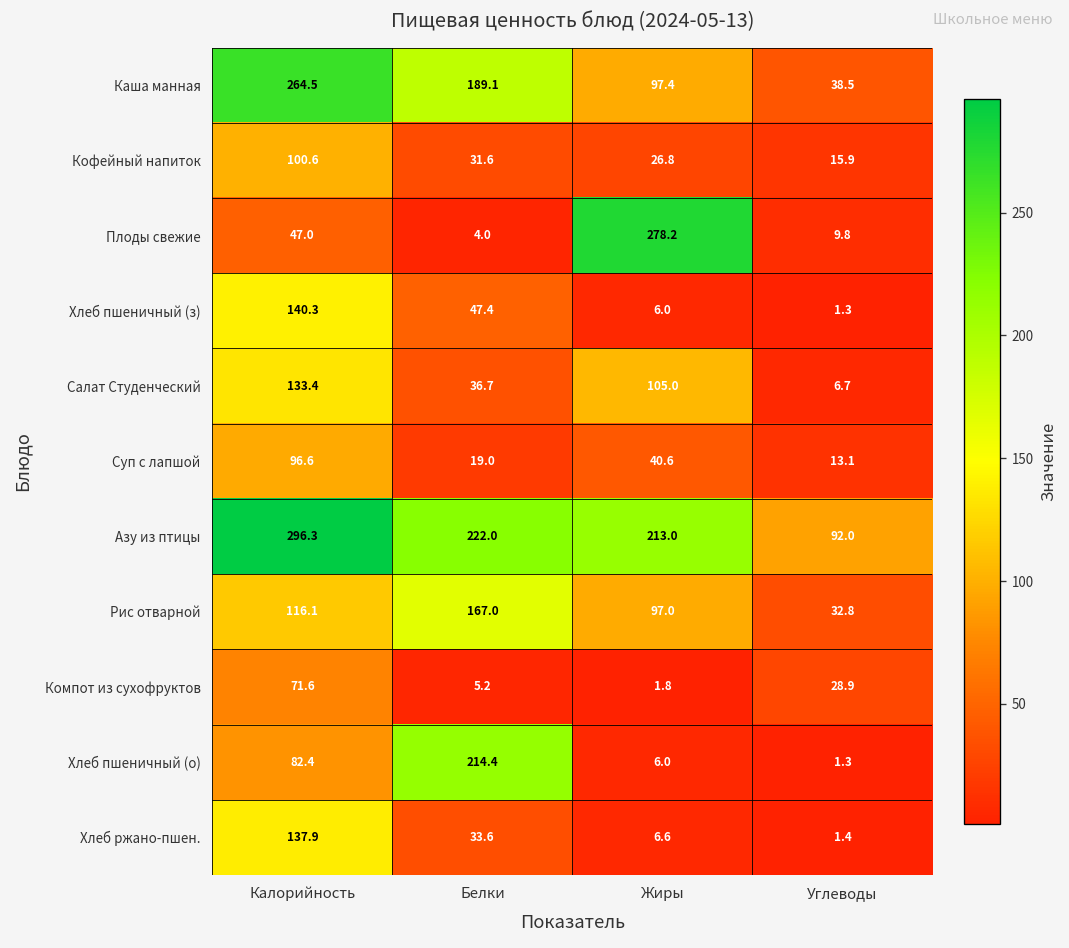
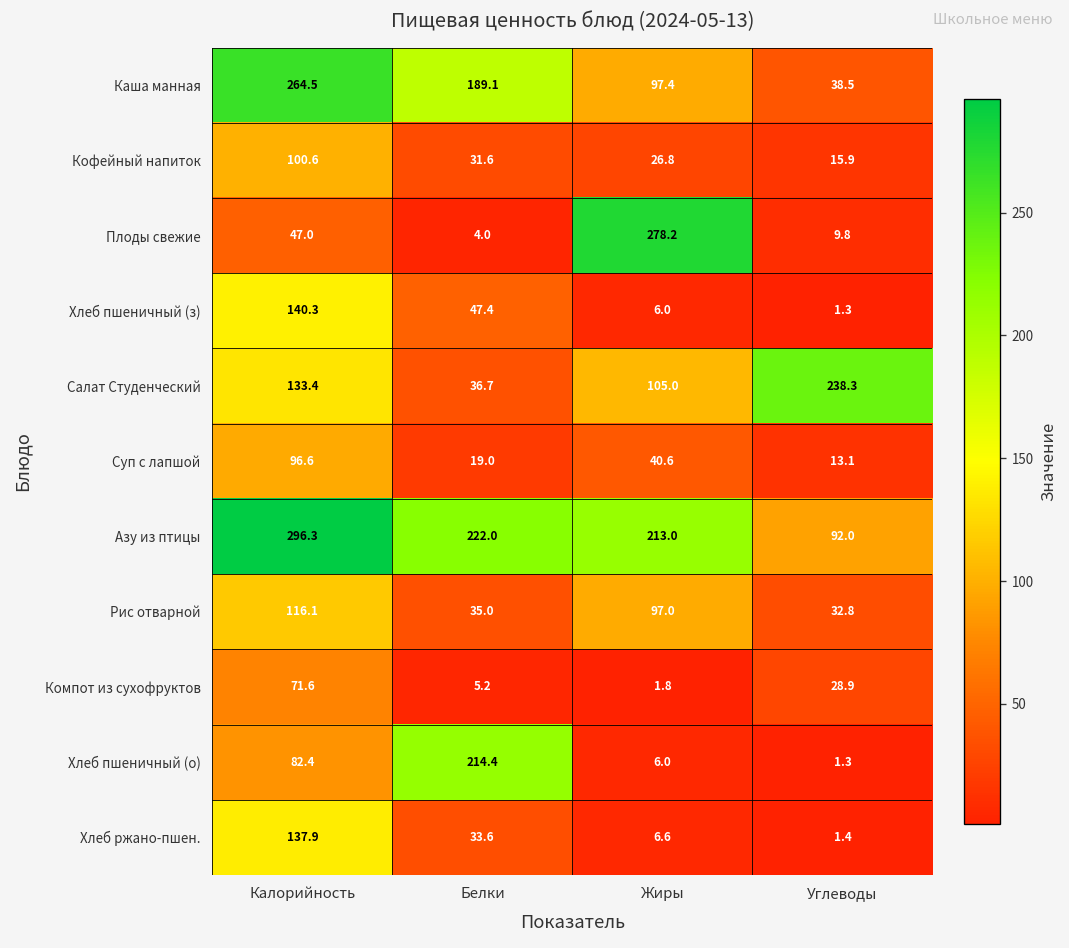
  {
    "Каша манная": {
      "Калорийность": 264.5,
      "Белки": 189.1,
      "Жиры": 97.4,
      "Углеводы": 38.5
    },
    "Кофейный напиток": {
      "Калорийность": 100.6,
      "Белки": 31.6,
      "Жиры": 26.8,
      "Углеводы": 15.9
    },
    "Плоды свежие": {
      "Калорийность": 47.0,
      "Белки": 4.0,
      "Жиры": 278.2,
      "Углеводы": 9.8
    },
    "Хлеб пшеничный (з)": {
      "Калорийность": 140.3,
      "Белки": 47.4,
      "Жиры": 6.0,
      "Углеводы": 1.3
    },
    "Салат Студенческий": {
      "Калорийность": 133.4,
      "Белки": 36.7,
      "Жиры": 105.0,
-     "Углеводы": 6.7
+     "Углеводы": 238.3
    },
    "Суп с лапшой": {
      "Калорийность": 96.6,
      "Белки": 19.0,
      "Жиры": 40.6,
      "Углеводы": 13.1
    },
    "Азу из птицы": {
      "Калорийность": 296.3,
      "Белки": 222.0,
      "Жиры": 213.0,
      "Углеводы": 92.0
    },
    "Рис отварной": {
      "Калорийность": 116.1,
-     "Белки": 167.0,
+     "Белки": 35.0,
      "Жиры": 97.0,
      "Углеводы": 32.8
    },
    "Компот из сухофруктов": {
      "Калорийность": 71.6,
      "Белки": 5.2,
      "Жиры": 1.8,
      "Углеводы": 28.9
    },
    "Хлеб пшеничный (о)": {
      "Калорийность": 82.4,
      "Белки": 214.4,
      "Жиры": 6.0,
      "Углеводы": 1.3
    },
    "Хлеб ржано-пшен.": {
      "Калорийность": 137.9,
      "Белки": 33.6,
      "Жиры": 6.6,
      "Углеводы": 1.4
    }
  }
